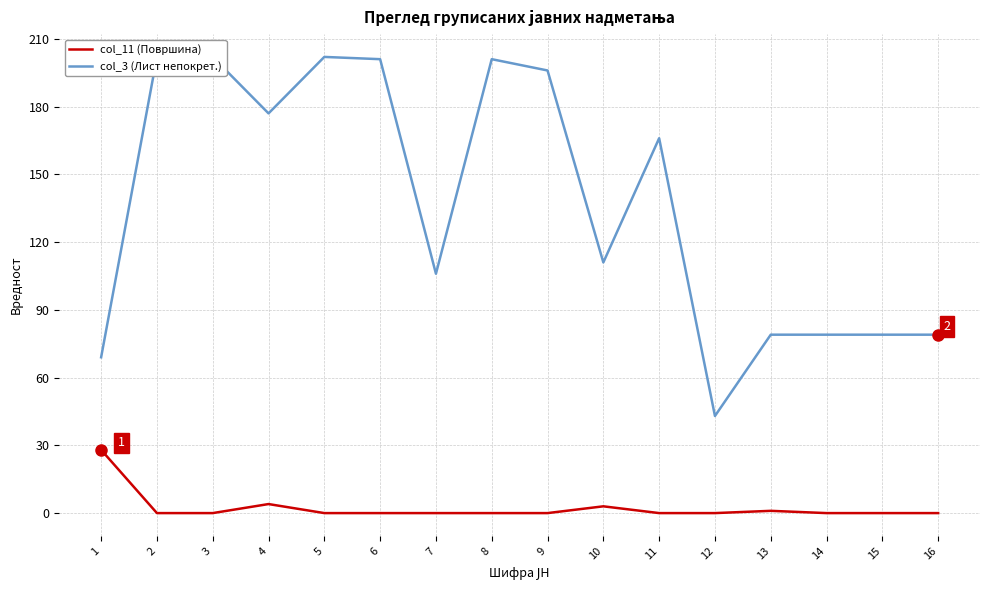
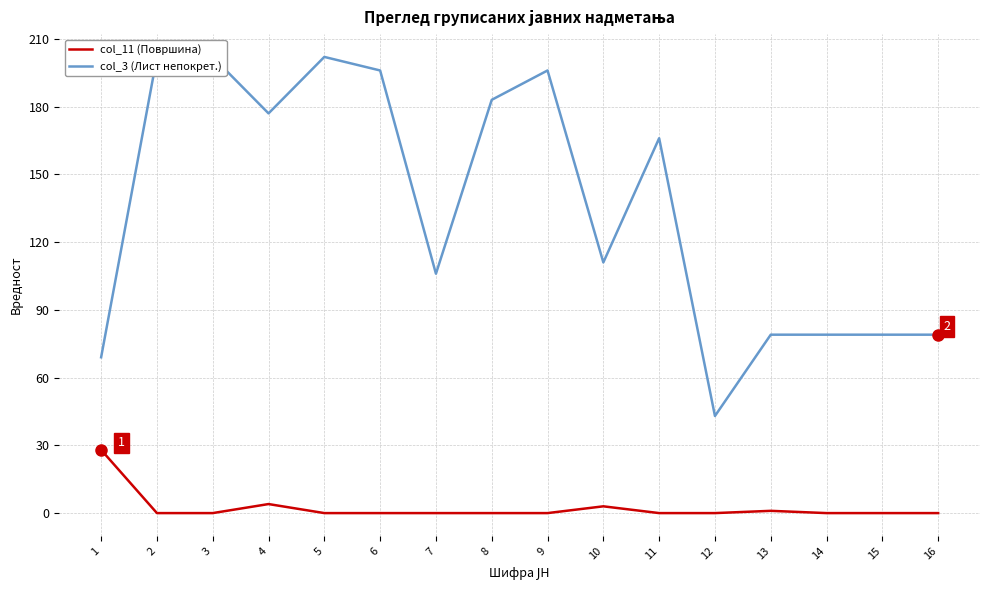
  {
    "col_3 (Лист непокрет.)": {
      "1": 69,
      "4": 177,
      "5": 202,
-     "6": 201,
+     "6": 196,
      "7": 106,
-     "8": 201,
+     "8": 183,
      "9": 196,
      "10": 111,
      "11": 166,
      "12": 43,
      "13": 79,
      "14": 79,
      "15": 79
    }
  }
